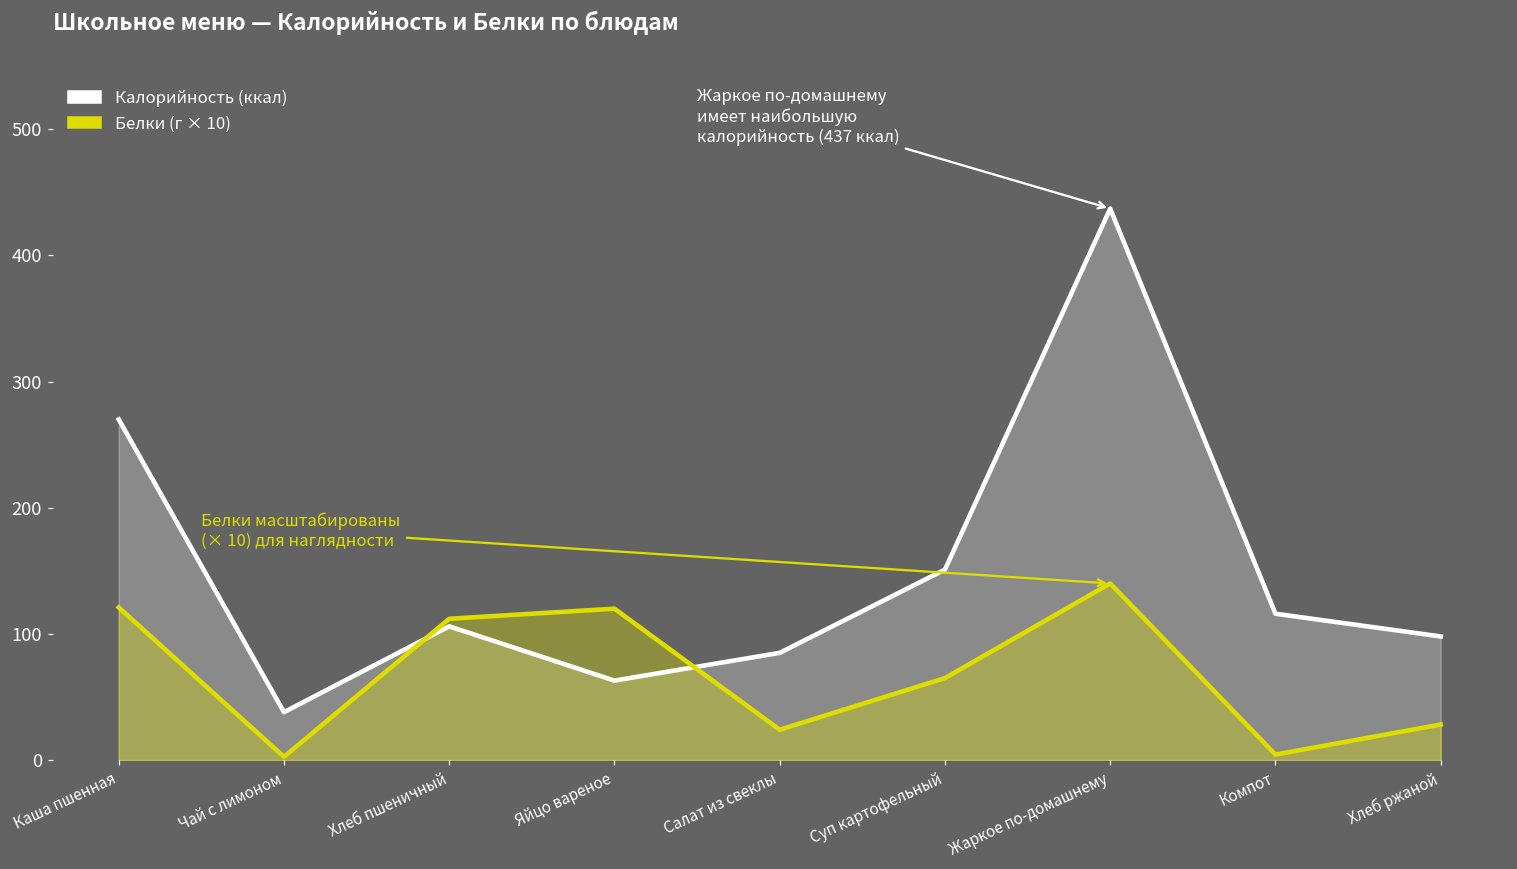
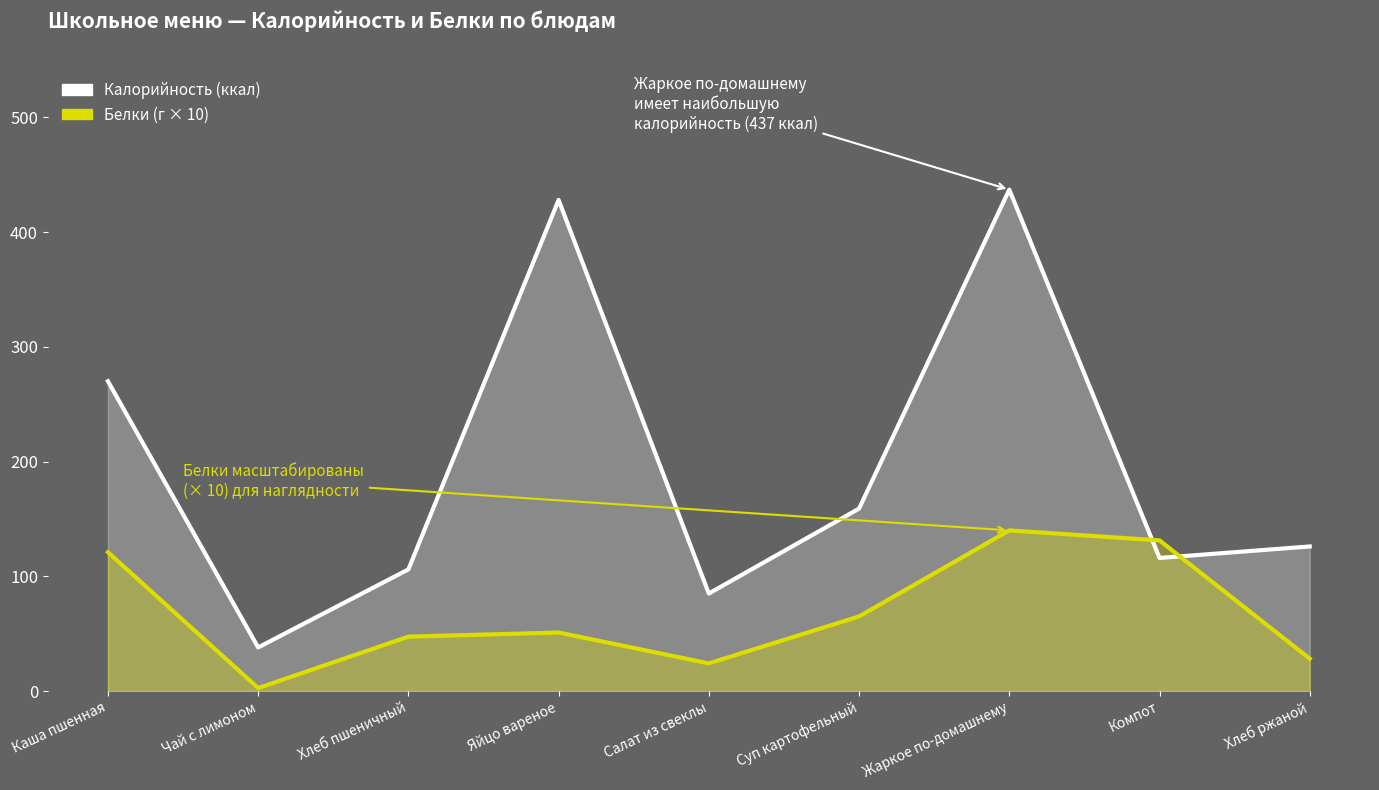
  {
    "Калорийность (ккал)": {
      "Каша пшенная": 270,
      "Чай с лимоном": 38,
      "Хлеб пшеничный": 106,
-     "Яйцо вареное": 63,
+     "Яйцо вареное": 428,
      "Салат из свеклы": 85,
-     "Суп картофельный": 151,
+     "Суп картофельный": 159,
      "Компот": 116,
-     "Хлеб ржаной": 98
+     "Хлеб ржаной": 126
    },
    "Белки (г × 10)": {
      "Каша пшенная": 121,
      "Чай с лимоном": 3,
-     "Хлеб пшеничный": 112,
-     "Яйцо вареное": 120,
+     "Хлеб пшеничный": 47,
+     "Яйцо вареное": 51,
      "Салат из свеклы": 24,
      "Суп картофельный": 65,
      "Жаркое по-домашнему": 140,
-     "Компот": 4,
+     "Компот": 131,
      "Хлеб ржаной": 28
    }
  }
